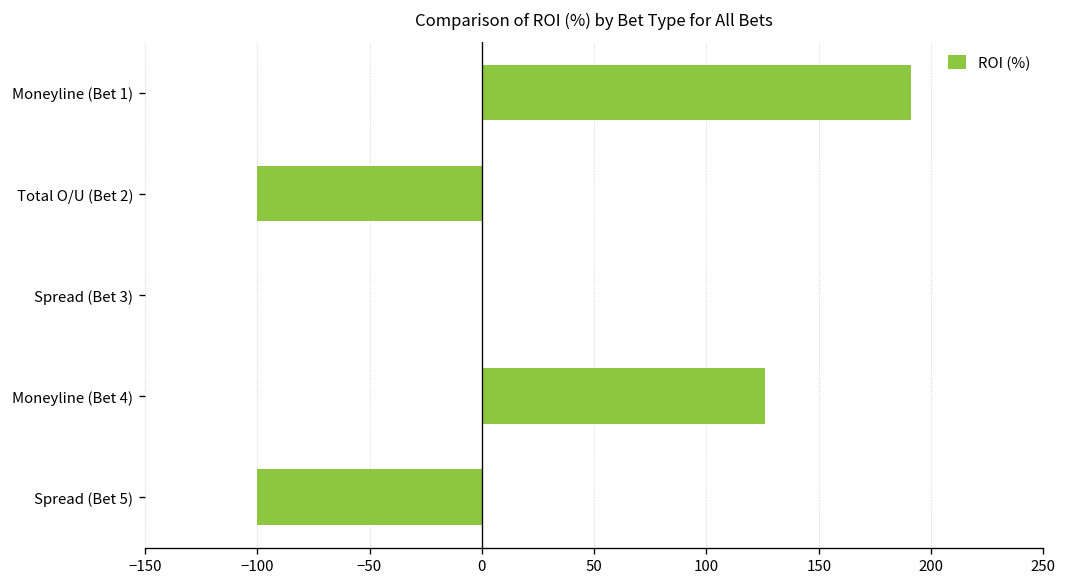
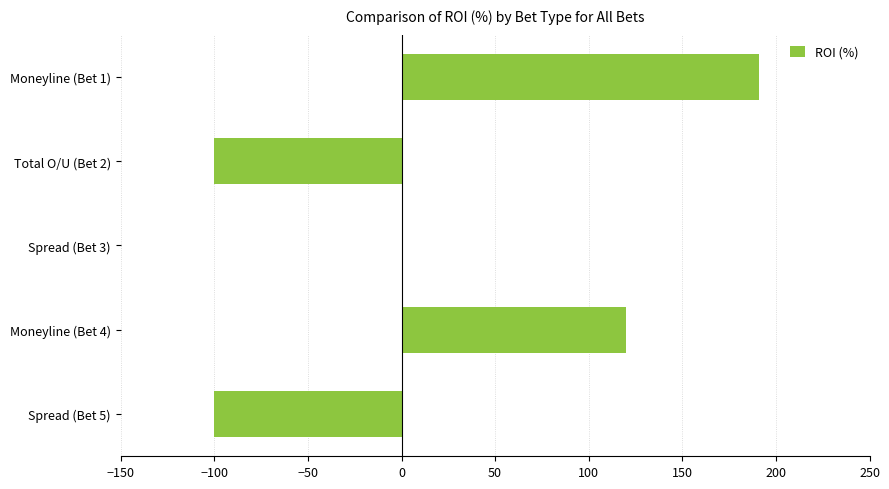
  {
    "Moneyline (Bet 1)": 191,
    "Total O/U (Bet 2)": -100,
    "Spread (Bet 3)": 0,
-   "Moneyline (Bet 4)": 126,
+   "Moneyline (Bet 4)": 120,
    "Spread (Bet 5)": -100
  }
